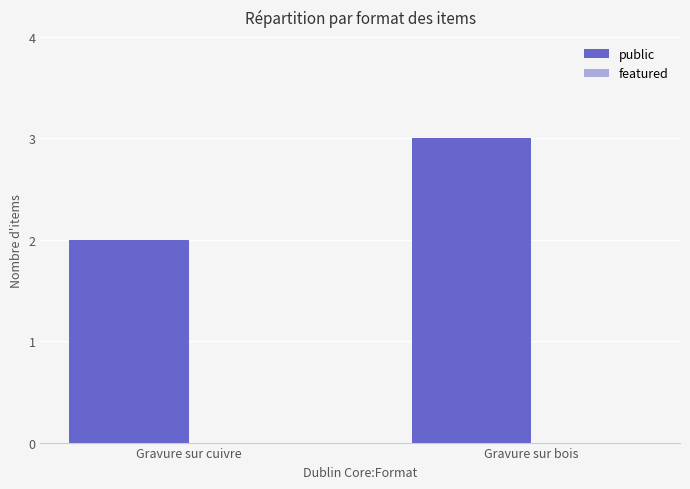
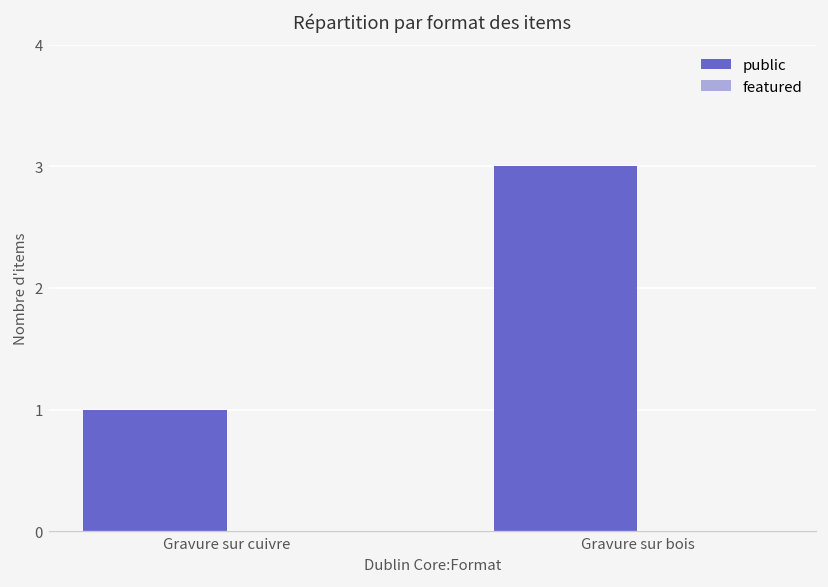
  {
    "public": {
-     "Gravure sur cuivre": 2,
+     "Gravure sur cuivre": 1,
      "Gravure sur bois": 3
    },
    "featured": {
      "Gravure sur cuivre": 0,
      "Gravure sur bois": 0
    }
  }
